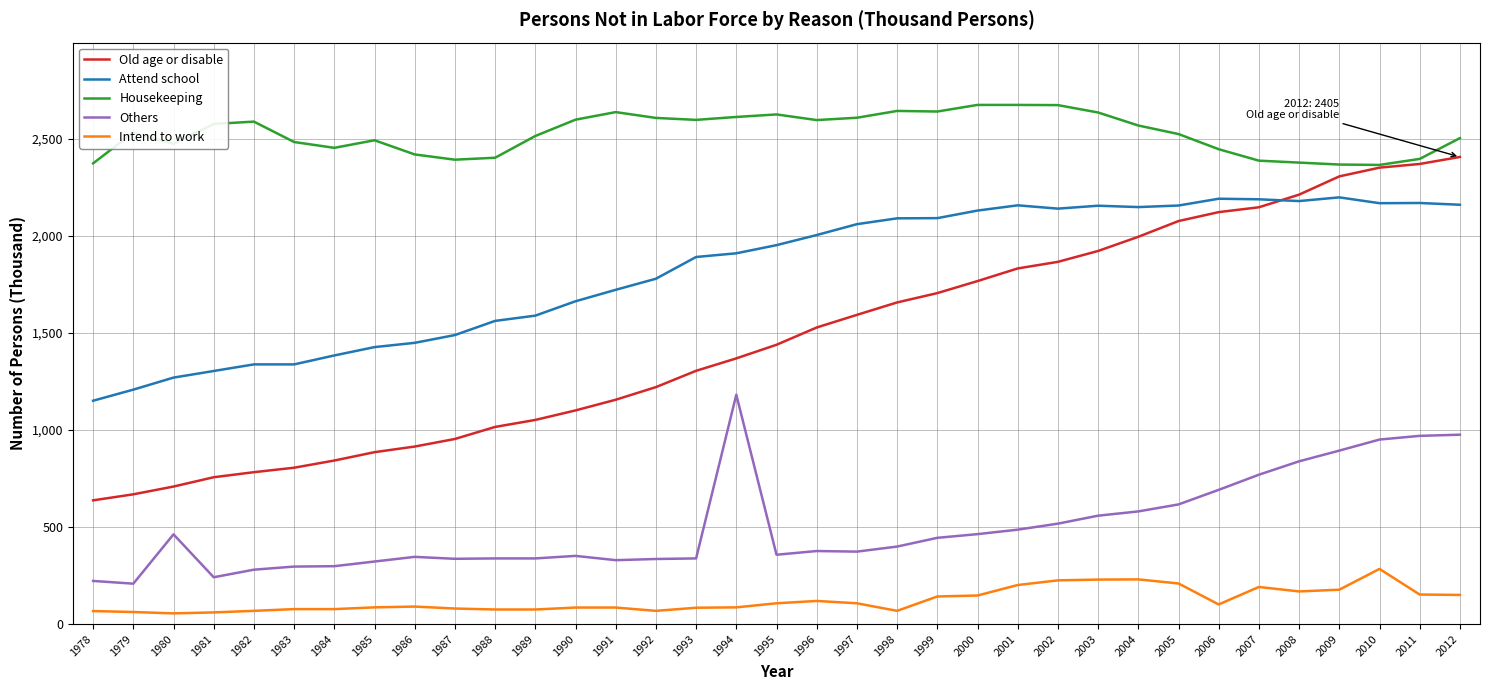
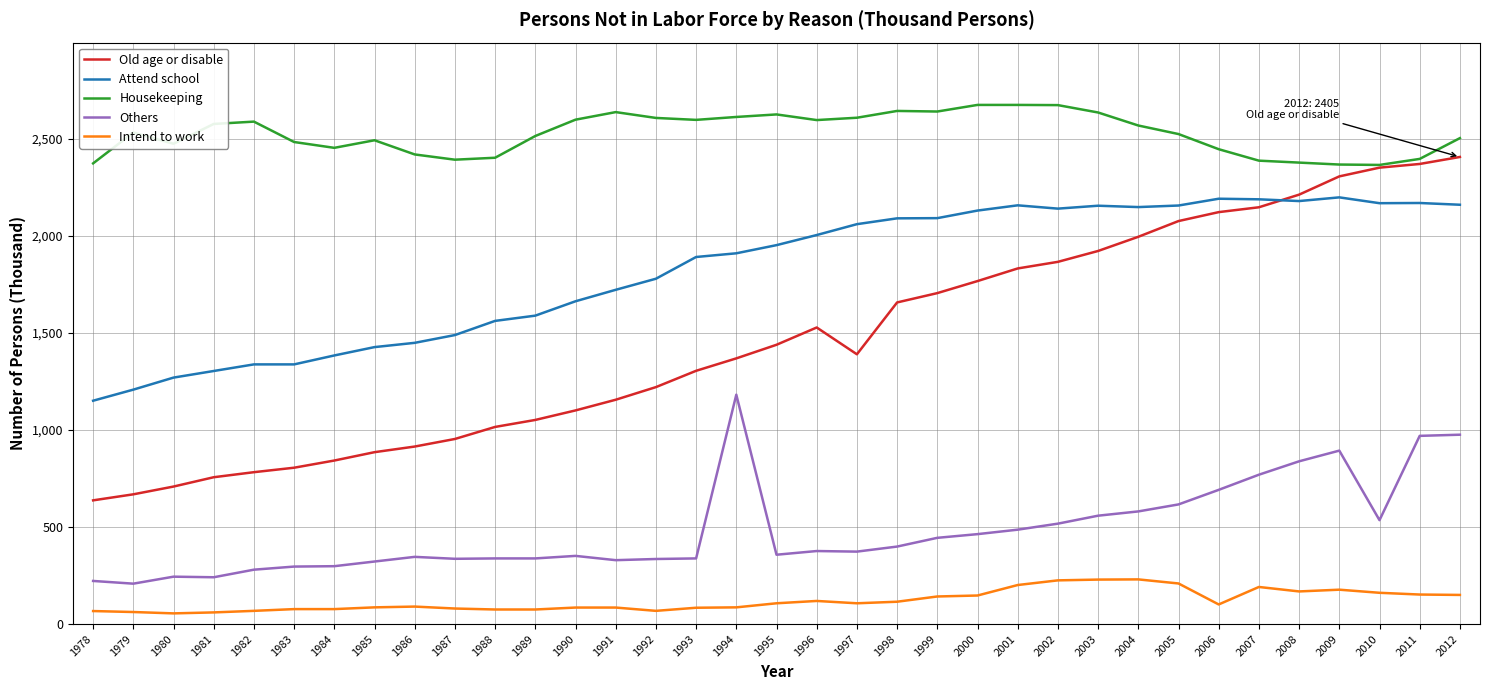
  {
    "Old age or disable": {
      "1978": "640",
      "1979": "670",
      "1980": "710",
      "1981": "760",
      "1982": "780",
      "1983": "810",
      "1984": "840",
      "1985": "890",
      "1986": "910",
      "1987": "950",
      "1988": "1,020",
      "1989": "1,050",
      "1990": "1,100",
      "1991": "1,160",
      "1992": "1,220",
      "1993": "1,300",
      "1994": "1,370",
      "1995": "1,440",
      "1996": "1,530",
-     "1997": "1,590",
+     "1997": "1,390",
      "1998": "1,660",
      "1999": "1,700",
      "2000": "1,770",
      "2001": "1,830",
      "2002": "1,870",
      "2003": "1,920",
      "2004": "1,990",
      "2005": "2,080",
      "2006": "2,120",
      "2007": "2,150",
      "2008": "2,210",
      "2009": "2,310",
      "2010": "2,350",
      "2011": "2,370"
    },
    "Attend school": {
      "1978": "1,150",
      "1979": "1,210",
      "1980": "1,270",
      "1981": "1,300",
      "1982": "1,340",
      "1983": "1,340",
      "1984": "1,380",
      "1985": "1,430",
      "1986": "1,450",
      "1987": "1,490",
      "1988": "1,560",
      "1989": "1,590",
      "1990": "1,660",
      "1991": "1,720",
      "1992": "1,780",
      "1993": "1,890",
      "1994": "1,910",
      "1995": "1,950",
      "1996": "2,000",
      "1997": "2,060",
      "1998": "2,090",
      "1999": "2,090",
      "2000": "2,130",
      "2001": "2,160",
      "2002": "2,140",
      "2003": "2,150",
      "2004": "2,150",
      "2005": "2,160",
      "2006": "2,190",
      "2007": "2,190",
      "2008": "2,180",
      "2009": "2,200",
      "2010": "2,170",
      "2011": "2,170",
      "2012": "2,160"
    },
    "Housekeeping": {
      "1978": "2,370",
      "1982": "2,590",
      "1983": "2,480",
      "1984": "2,450",
      "1985": "2,490",
      "1986": "2,420",
      "1987": "2,390",
      "1988": "2,400",
      "1989": "2,510",
      "1990": "2,600",
      "1991": "2,640",
      "1992": "2,610",
      "1993": "2,600",
      "1994": "2,610",
      "1995": "2,620",
      "1996": "2,600",
      "1997": "2,610",
      "1998": "2,640",
      "1999": "2,640",
      "2000": "2,670",
      "2001": "2,670",
      "2002": "2,670",
      "2003": "2,630",
      "2004": "2,570",
      "2005": "2,520",
      "2006": "2,450",
      "2007": "2,390",
      "2008": "2,380",
      "2009": "2,370",
      "2010": "2,360",
      "2012": "2,500"
    },
    "Others": {
      "1978": "220",
      "1979": "210",
-     "1980": "460",
+     "1980": "240",
      "1981": "240",
      "1982": "280",
      "1983": "300",
      "1984": "300",
      "1985": "320",
      "1986": "350",
      "1987": "340",
      "1988": "340",
      "1989": "340",
      "1990": "350",
      "1991": "330",
      "1992": "340",
      "1993": "340",
      "1994": "1,180",
      "1995": "360",
      "1996": "380",
      "1997": "370",
      "1998": "400",
      "1999": "440",
      "2000": "460",
      "2001": "490",
      "2002": "520",
      "2003": "560",
      "2004": "580",
      "2005": "620",
      "2006": "690",
      "2007": "770",
      "2008": "840",
      "2009": "890",
-     "2010": "950",
+     "2010": "540",
      "2011": "970",
      "2012": "980"
    },
    "Intend to work": {
      "1978": "70",
      "1979": "60",
      "1980": "60",
      "1981": "60",
      "1982": "70",
      "1983": "80",
      "1984": "80",
      "1985": "90",
      "1986": "90",
      "1987": "80",
      "1988": "80",
      "1989": "80",
      "1990": "90",
      "1991": "90",
      "1992": "70",
      "1993": "80",
      "1994": "90",
      "1995": "110",
      "1996": "120",
      "1997": "110",
-     "1998": "70",
+     "1998": "120",
      "1999": "140",
      "2000": "150",
      "2001": "200",
      "2002": "230",
      "2003": "230",
      "2004": "230",
      "2005": "210",
      "2006": "100",
      "2007": "190",
      "2008": "170",
      "2009": "180",
-     "2010": "280",
+     "2010": "160",
      "2011": "150",
      "2012": "150"
    }
  }
